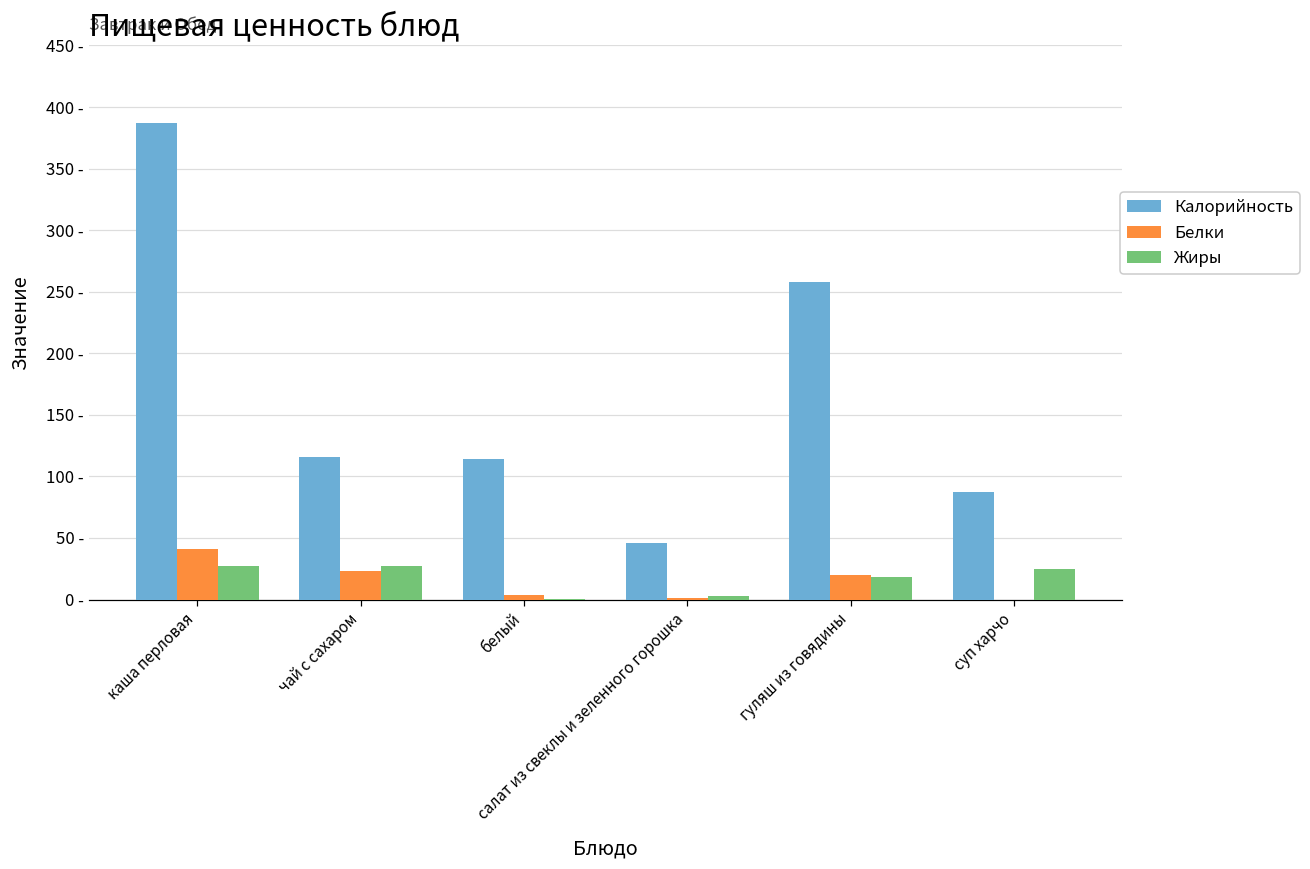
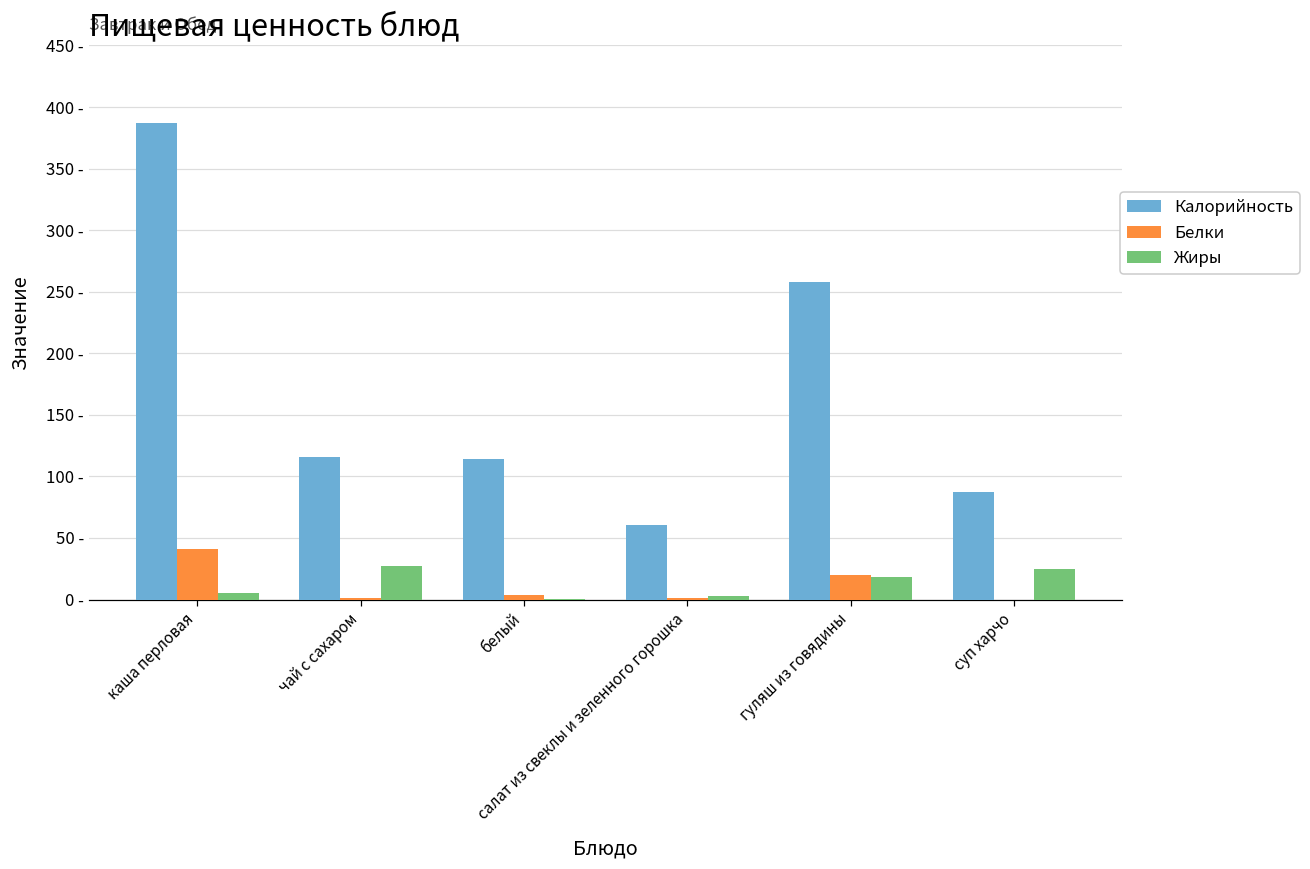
  {
    "Калорийность": {
      "каша перловая": "387 -",
      "чай с сахаром": "116 -",
      "белый": "114 -",
-     "салат из свеклы и зеленного горошка": "46 -",
+     "салат из свеклы и зеленного горошка": "61 -",
      "гуляш из говядины": "258 -",
      "суп харчо": "87 -"
    },
    "Белки": {
      "каша перловая": "41 -",
-     "чай с сахаром": "23 -",
+     "чай с сахаром": "1 -",
      "белый": "4 -",
      "гуляш из говядины": "20 -",
      "суп харчо": "0 -"
    },
    "Жиры": {
-     "каша перловая": "27 -",
+     "каша перловая": "5 -",
      "чай с сахаром": "27 -",
      "салат из свеклы и зеленного горошка": "3 -",
      "гуляш из говядины": "18 -",
      "суп харчо": "25 -"
    }
  }
